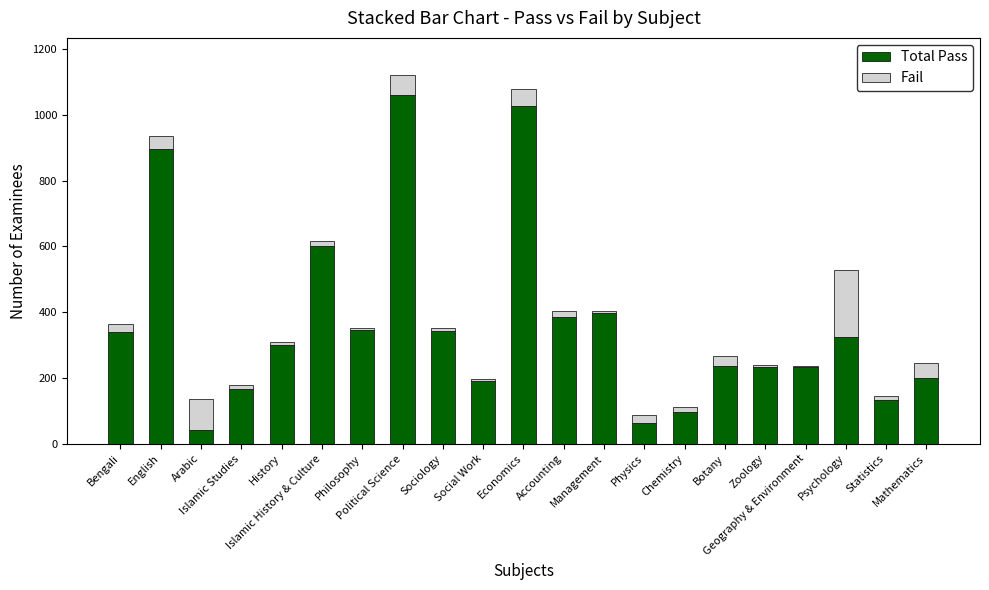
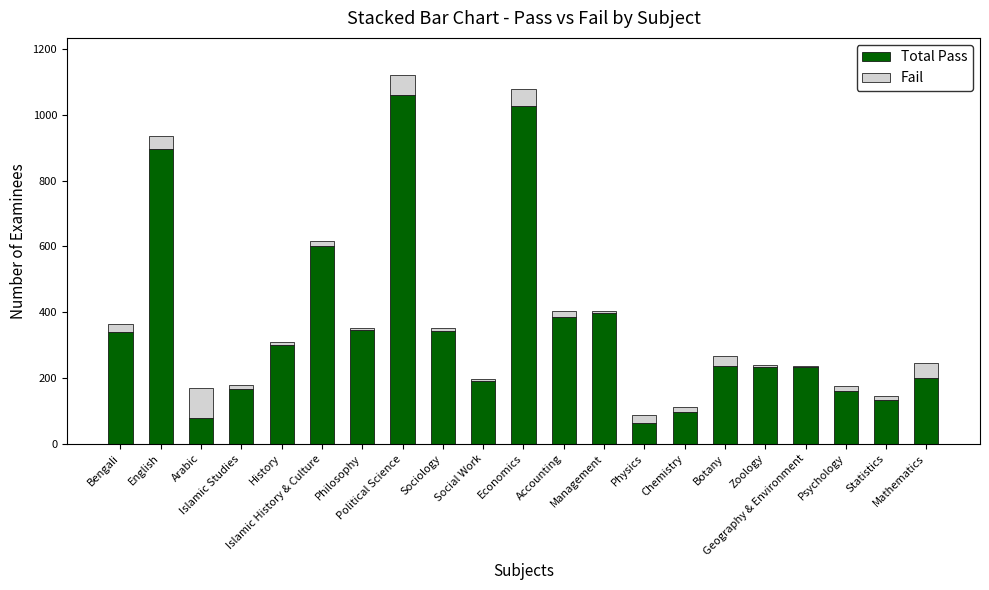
  {
    "Total Pass": {
      "Bengali": 340,
      "English": 900,
-     "Arabic": 40,
+     "Arabic": 80,
      "Islamic Studies": 170,
      "History": 300,
      "Islamic History & Culture": 600,
      "Philosophy": 350,
      "Political Science": 1060,
      "Sociology": 340,
      "Social Work": 190,
      "Economics": 1030,
      "Accounting": 390,
      "Management": 400,
      "Physics": 60,
      "Chemistry": 100,
      "Botany": 240,
      "Zoology": 230,
      "Geography & Environment": 230,
-     "Psychology": 330,
+     "Psychology": 160,
      "Statistics": 130,
      "Mathematics": 200
    },
    "Fail": {
      "Bengali": 30,
      "English": 40,
      "Arabic": 90,
      "Islamic Studies": 10,
      "History": 10,
      "Islamic History & Culture": 20,
      "Political Science": 60,
      "Sociology": 10,
      "Economics": 50,
      "Accounting": 20,
      "Physics": 20,
      "Chemistry": 10,
      "Botany": 30,
-     "Psychology": 200,
+     "Psychology": 20,
      "Statistics": 10,
      "Mathematics": 50
    }
  }
